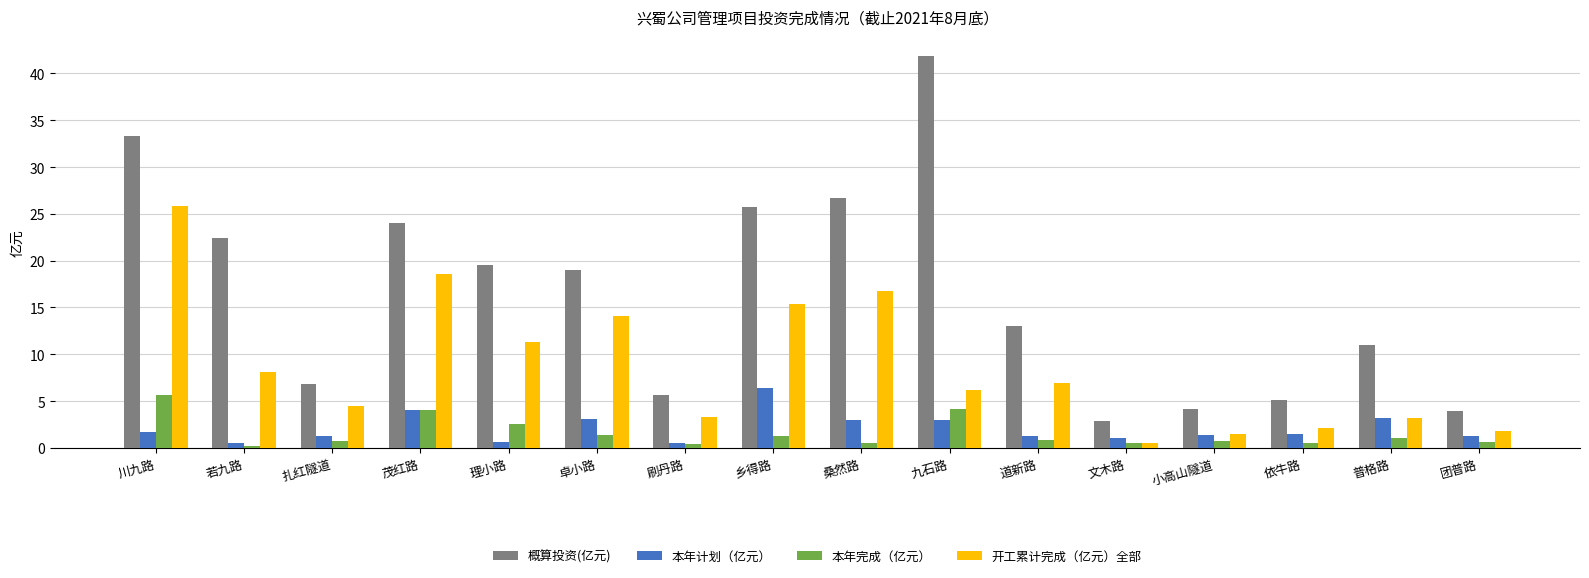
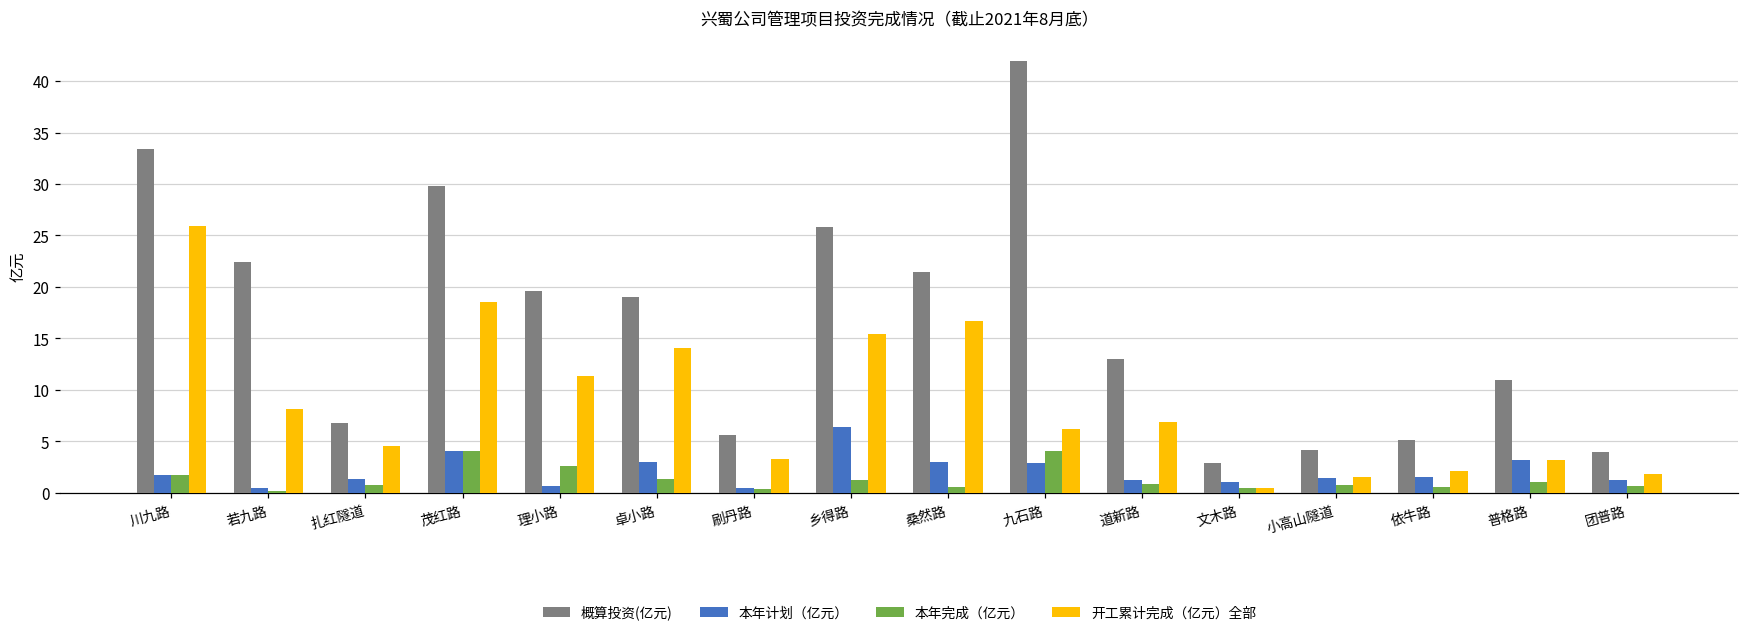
  {
    "概算投资(亿元)": {
      "川九路": 33,
      "若九路": 22,
      "扎红隧道": 7,
-     "茂红路": 24,
+     "茂红路": 30,
      "理小路": 20,
      "卓小路": 19,
      "刷丹路": 6,
      "乡得路": 26,
-     "桑然路": 27,
+     "桑然路": 21,
      "九石路": 42,
      "道新路": 13,
      "文木路": 3,
      "小高山隧道": 4,
      "依牛路": 5,
      "普格路": 11,
      "团普路": 4
    },
    "本年计划（亿元）": {
      "川九路": 2,
      "若九路": 0,
      "扎红隧道": 1,
      "茂红路": 4,
      "理小路": 1,
      "卓小路": 3,
      "刷丹路": 1,
      "乡得路": 6,
      "桑然路": 3,
      "九石路": 3,
      "道新路": 1,
      "文木路": 1,
      "小高山隧道": 1,
      "依牛路": 2,
      "普格路": 3,
      "团普路": 1
    },
    "本年完成（亿元）": {
-     "川九路": 6,
+     "川九路": 2,
      "扎红隧道": 1,
      "茂红路": 4,
      "理小路": 3,
      "卓小路": 1,
      "刷丹路": 0,
      "乡得路": 1,
      "桑然路": 1,
      "九石路": 4,
      "道新路": 1,
      "文木路": 0,
      "小高山隧道": 1,
      "依牛路": 1,
      "普格路": 1,
      "团普路": 1
    },
    "开工累计完成（亿元）全部": {
      "川九路": 26,
      "若九路": 8,
      "扎红隧道": 5,
      "茂红路": 19,
      "理小路": 11,
      "卓小路": 14,
      "刷丹路": 3,
      "乡得路": 15,
      "桑然路": 17,
      "九石路": 6,
      "道新路": 7,
      "文木路": 0,
      "小高山隧道": 2,
      "依牛路": 2,
      "普格路": 3,
      "团普路": 2
    }
  }
